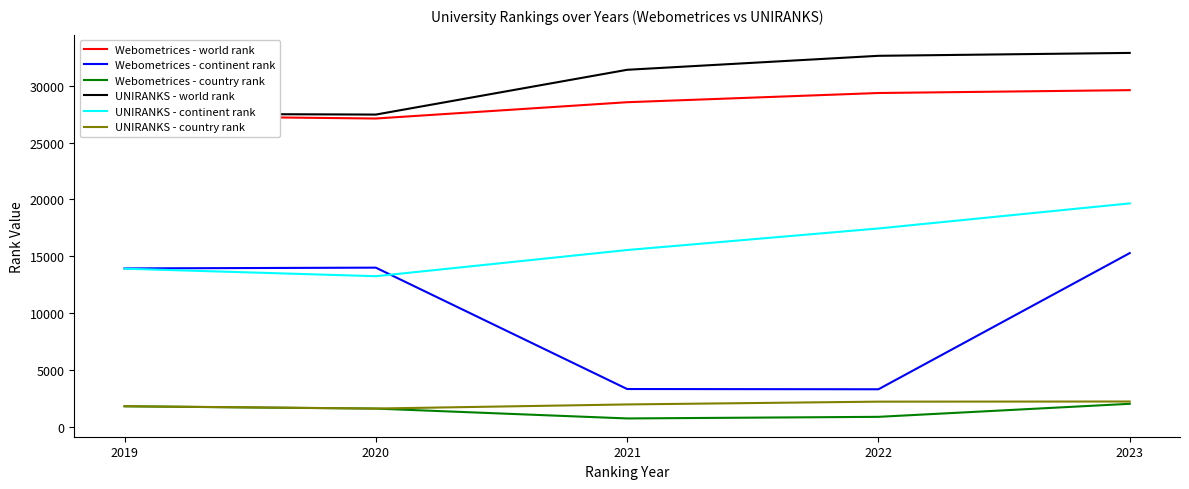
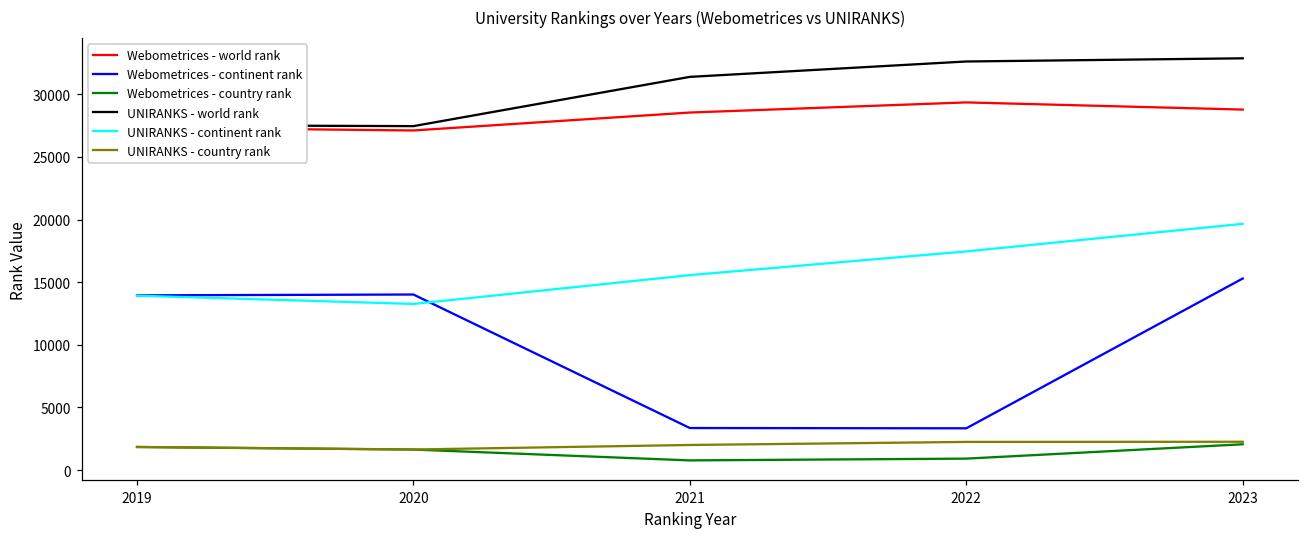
  {
    "Webometrices - world rank": {
      "2020": 27100,
      "2021": 28500,
      "2022": 29400,
-     "2023": 29600
+     "2023": 28800
    },
    "Webometrices - continent rank": {
      "2020": 14000,
      "2021": 3400,
      "2022": 3300,
      "2023": 15300
    },
    "Webometrices - country rank": {
      "2021": 800,
      "2022": 900
    },
    "UNIRANKS - world rank": {
      "2020": 27500,
      "2021": 31400,
      "2022": 32600,
      "2023": 32900
    },
    "UNIRANKS - continent rank": {
      "2020": 13300,
      "2021": 15600,
      "2022": 17500,
      "2023": 19700
    },
    "UNIRANKS - country rank": {
      "2021": 2000,
      "2022": 2200
    }
  }
